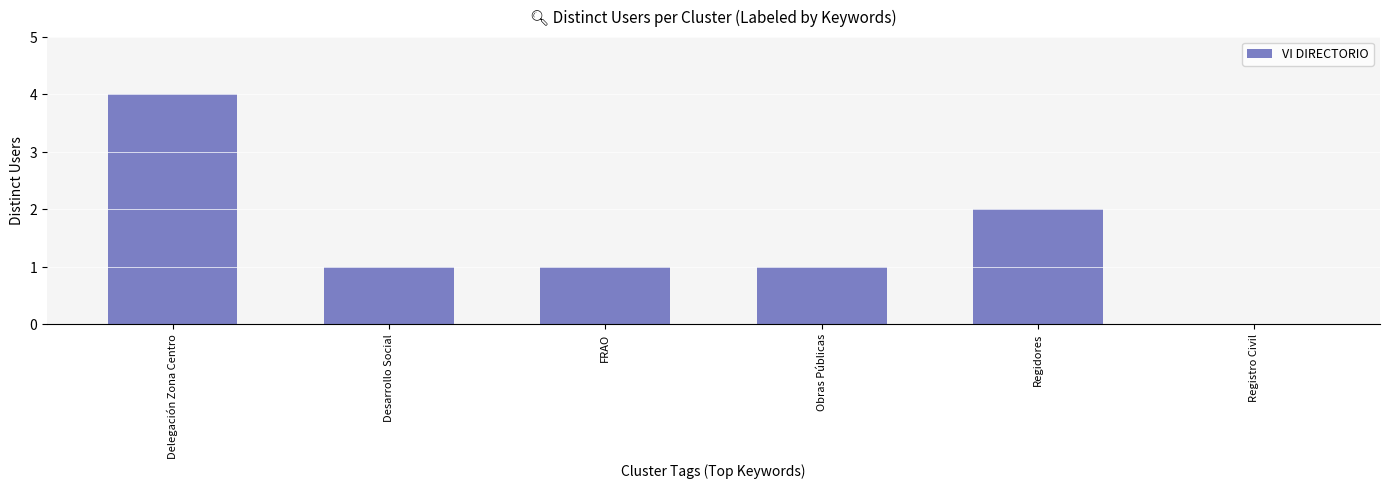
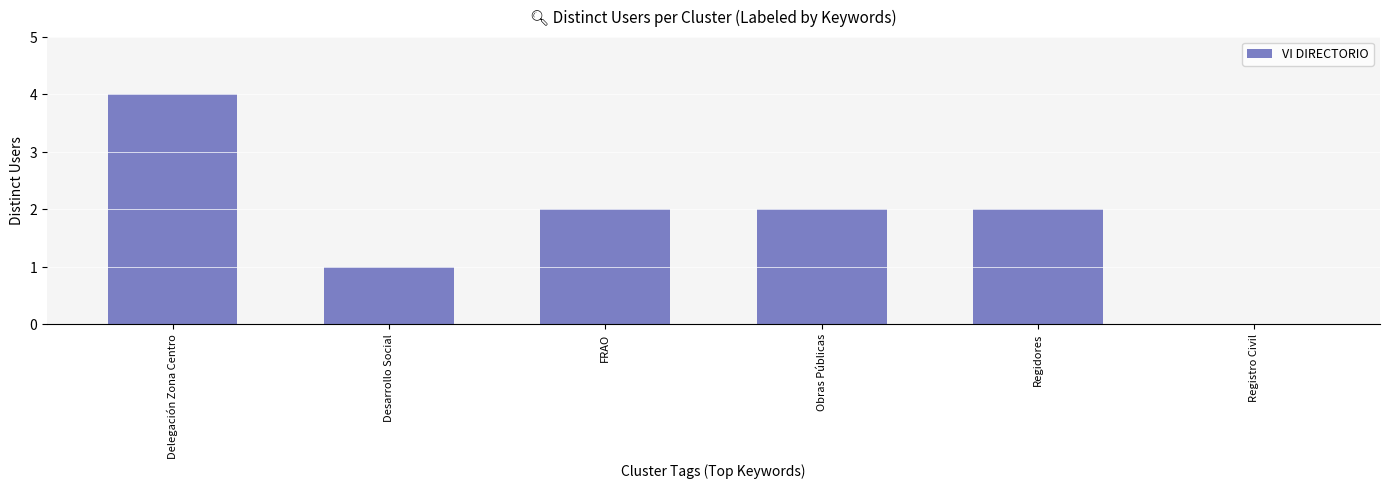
  {
    "Delegación Zona Centro": 4,
    "Desarrollo Social": 1,
-   "FRAO": 1,
-   "Obras Públicas": 1,
+   "FRAO": 2,
+   "Obras Públicas": 2,
    "Regidores": 2,
    "Registro Civil": 0
  }
